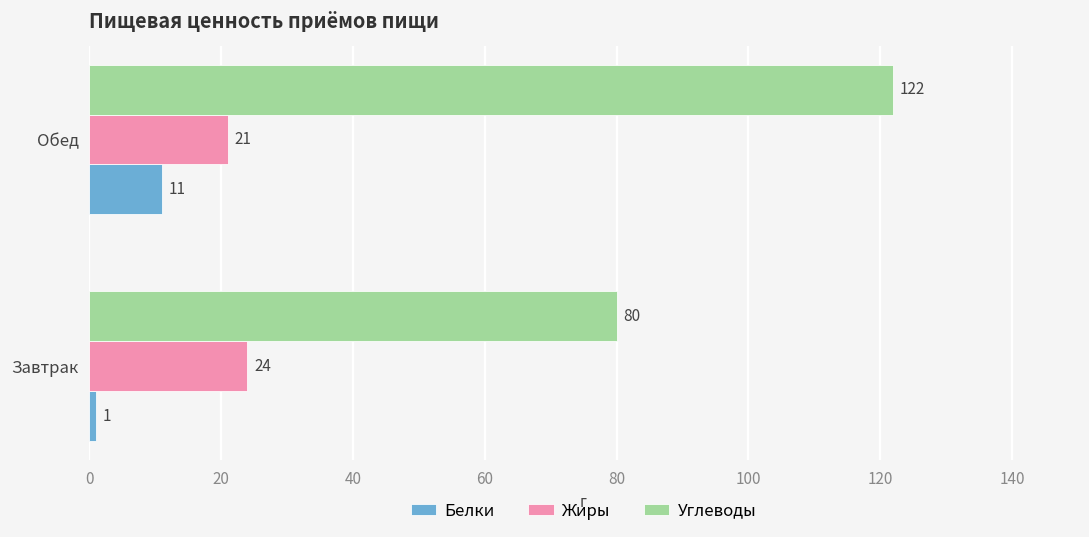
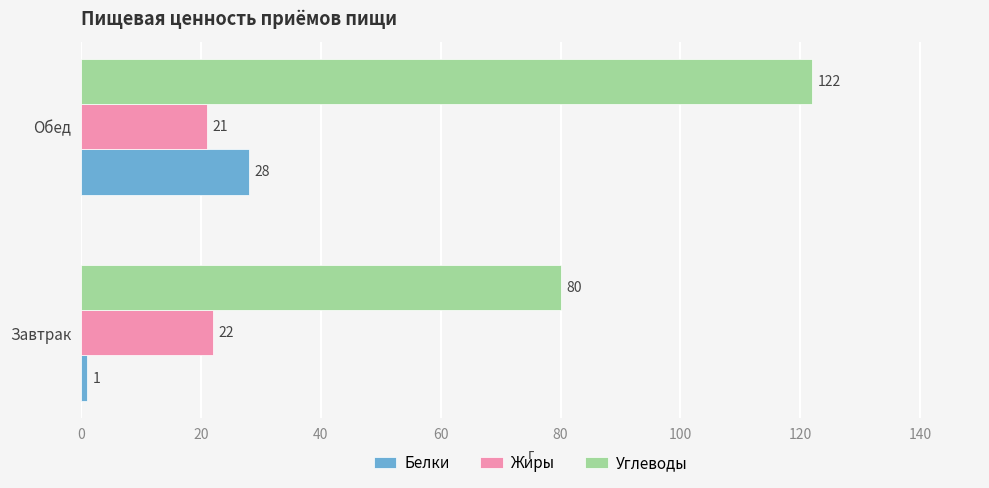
  {
    "Белки": {
-     "Обед": 11,
+     "Обед": 28,
      "Завтрак": 1
    },
    "Жиры": {
      "Обед": 21,
-     "Завтрак": 24
+     "Завтрак": 22
    },
    "Углеводы": {
      "Обед": 122,
      "Завтрак": 80
    }
  }
